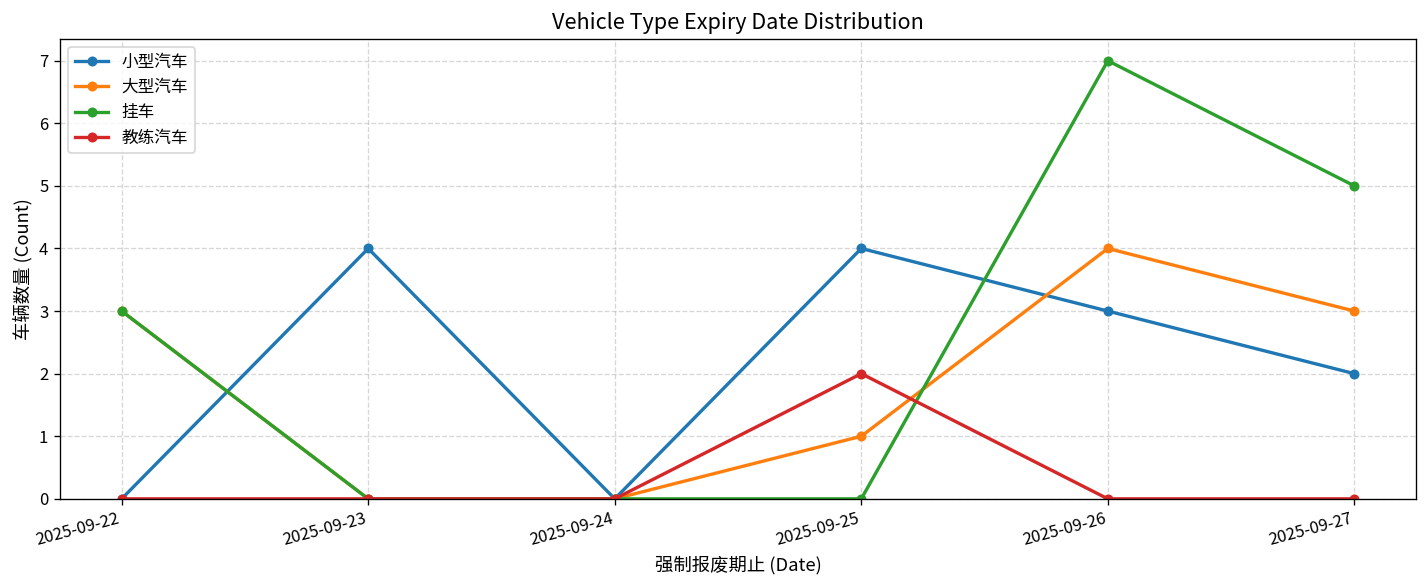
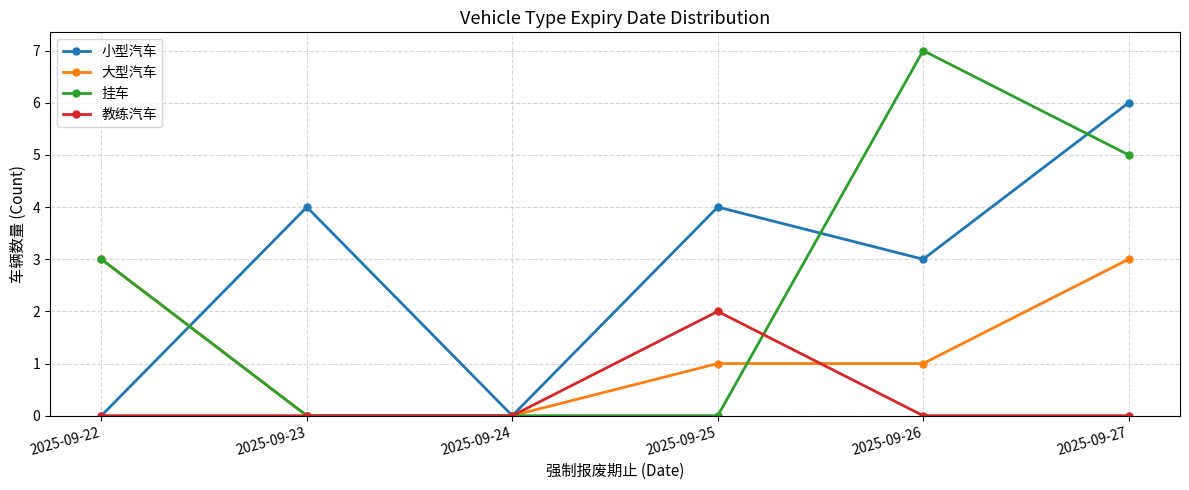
  {
    "小型汽车": {
      "2025-09-23": 4,
      "2025-09-25": 4,
      "2025-09-26": 3,
-     "2025-09-27": 2
+     "2025-09-27": 6
    },
    "大型汽车": {
      "2025-09-25": 1,
-     "2025-09-26": 4,
+     "2025-09-26": 1,
      "2025-09-27": 3
    },
    "挂车": {
      "2025-09-25": 0,
      "2025-09-26": 7,
      "2025-09-27": 5
    },
    "教练汽车": {
      "2025-09-25": 2,
      "2025-09-26": 0,
      "2025-09-27": 0
    }
  }
